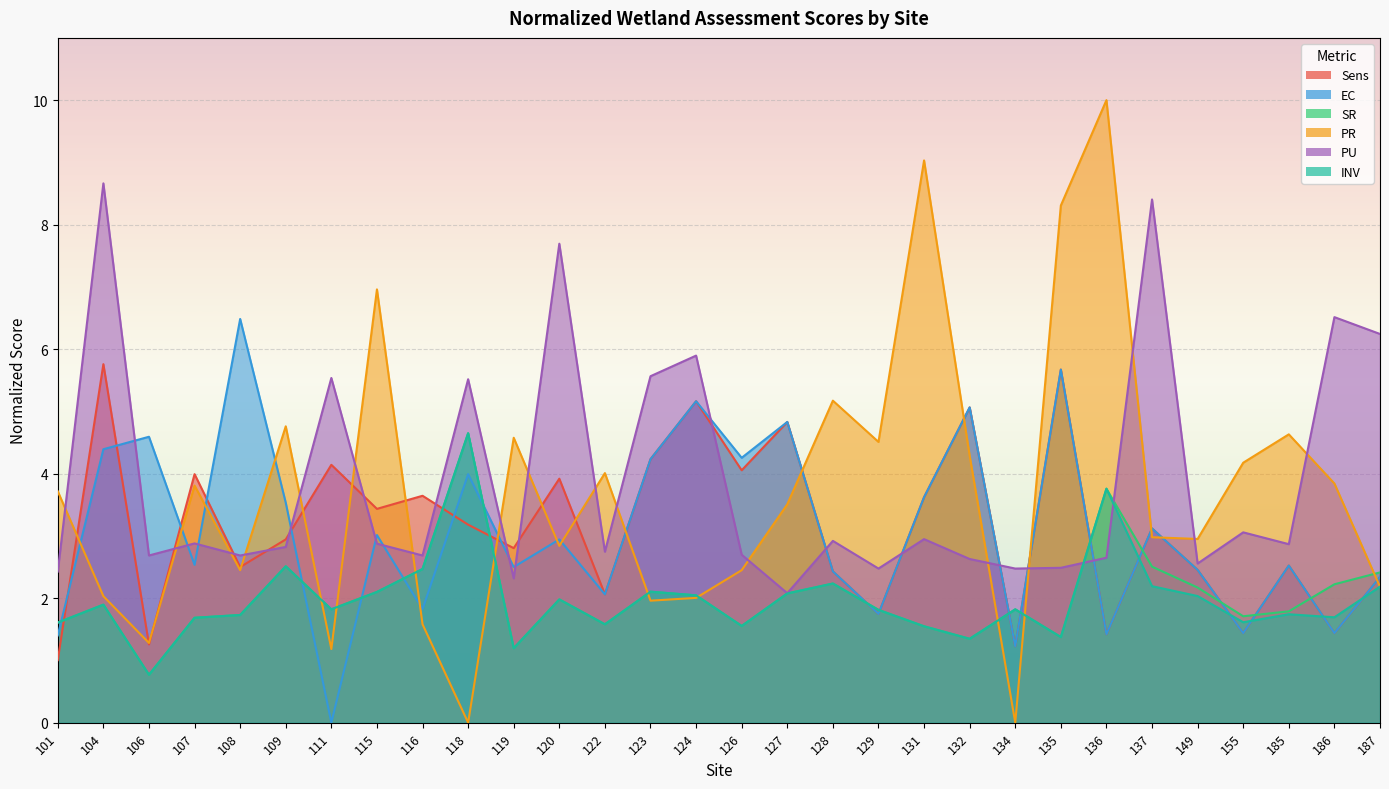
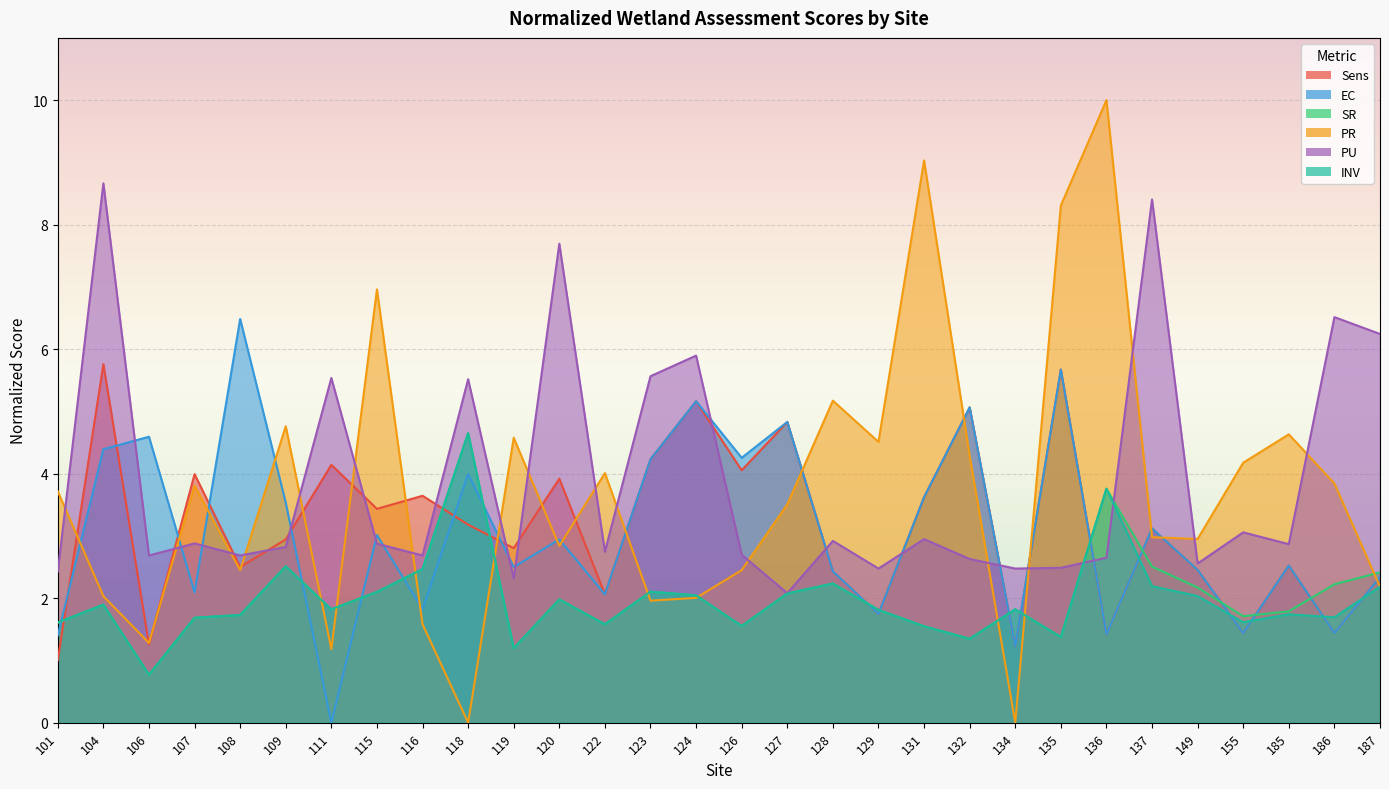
  {
    "Sens": {
      "101": 1.0,
      "104": 5.8,
      "107": 4.0,
      "108": 2.5,
      "109": 2.9,
      "111": 4.1,
      "115": 3.4,
      "116": 3.6,
      "118": 3.2,
      "119": 2.8,
      "120": 3.9,
      "126": 4.1
    },
    "EC": {
      "101": 1.4,
      "104": 4.4,
      "106": 4.6,
-     "107": 2.5,
+     "107": 2.1,
      "108": 6.5,
      "109": 3.5,
      "111": 0.0,
      "115": 3.0,
      "116": 1.8,
      "118": 4.0,
      "119": 2.5,
      "120": 2.9,
      "126": 4.3
    },
    "PR": {
      "101": 3.7,
      "104": 2.0,
      "107": 3.8,
      "108": 2.4,
      "109": 4.8,
      "111": 1.2,
      "115": 7.0,
      "116": 1.6,
      "118": 0.0,
      "119": 4.6,
      "120": 2.8,
      "122": 4.0,
      "123": 2.0,
      "124": 2.0,
      "126": 2.4,
      "127": 3.5,
      "128": 5.2,
      "129": 4.5,
      "131": 9.0,
      "132": 4.3,
      "134": 0.0,
      "135": 8.3,
      "136": 10.0,
      "137": 3.0,
      "149": 3.0,
      "155": 4.2,
      "185": 4.6,
      "186": 3.8
    },
    "PU": {
      "101": 2.4,
      "104": 8.7,
      "106": 2.7,
      "107": 2.9,
      "108": 2.7,
      "109": 2.8,
      "111": 5.5,
      "115": 2.9,
      "116": 2.7,
      "118": 5.5,
      "119": 2.3,
      "120": 7.7,
      "122": 2.7,
      "123": 5.6,
      "124": 5.9,
      "126": 2.7,
      "128": 2.9,
      "129": 2.5,
      "131": 2.9,
      "132": 2.6,
      "134": 2.5,
      "135": 2.5,
      "136": 2.6,
      "137": 8.4,
      "149": 2.6,
      "155": 3.1,
      "185": 2.9,
      "186": 6.5,
      "187": 6.2
    }
  }
